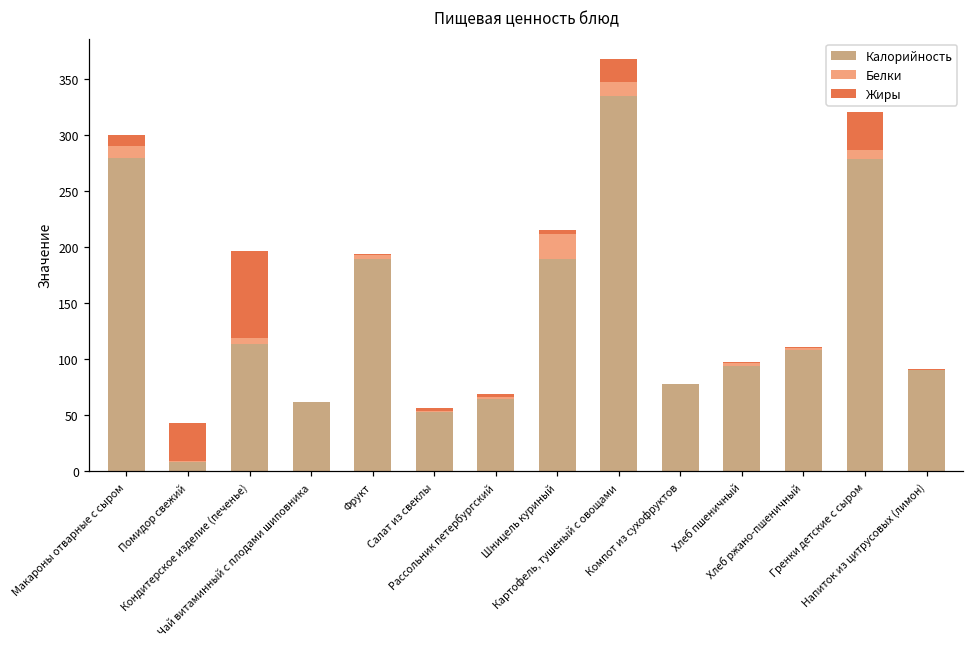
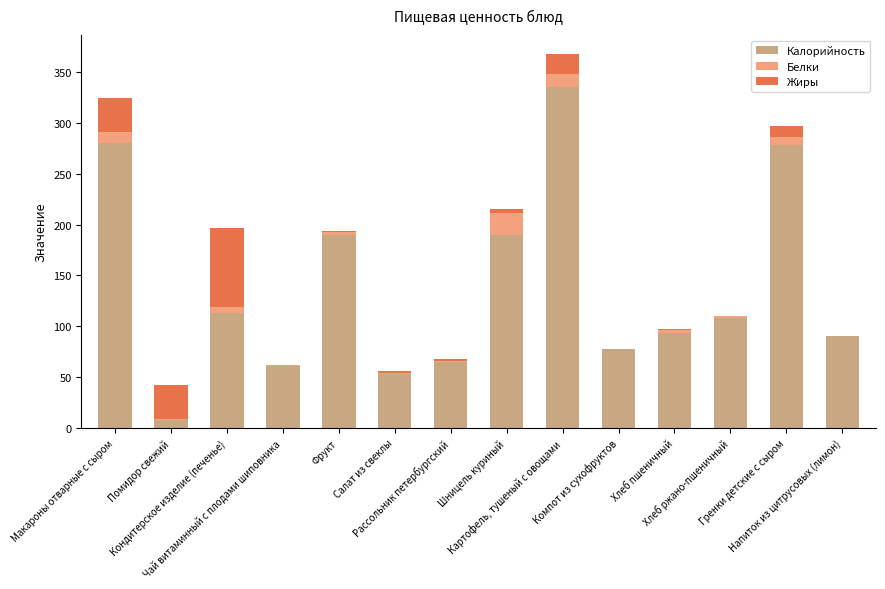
  {
    "Жиры": {
-     "Макароны отварные с сыром": 9,
+     "Макароны отварные с сыром": 34,
      "Помидор свежий": 34,
      "Кондитерское изделие (печенье)": 77,
      "Салат из свеклы": 3,
      "Шницель куриный": 4,
      "Картофель, тушеный с овощами": 20,
-     "Гренки детские с сыром": 34
+     "Гренки детские с сыром": 11
    }
  }
